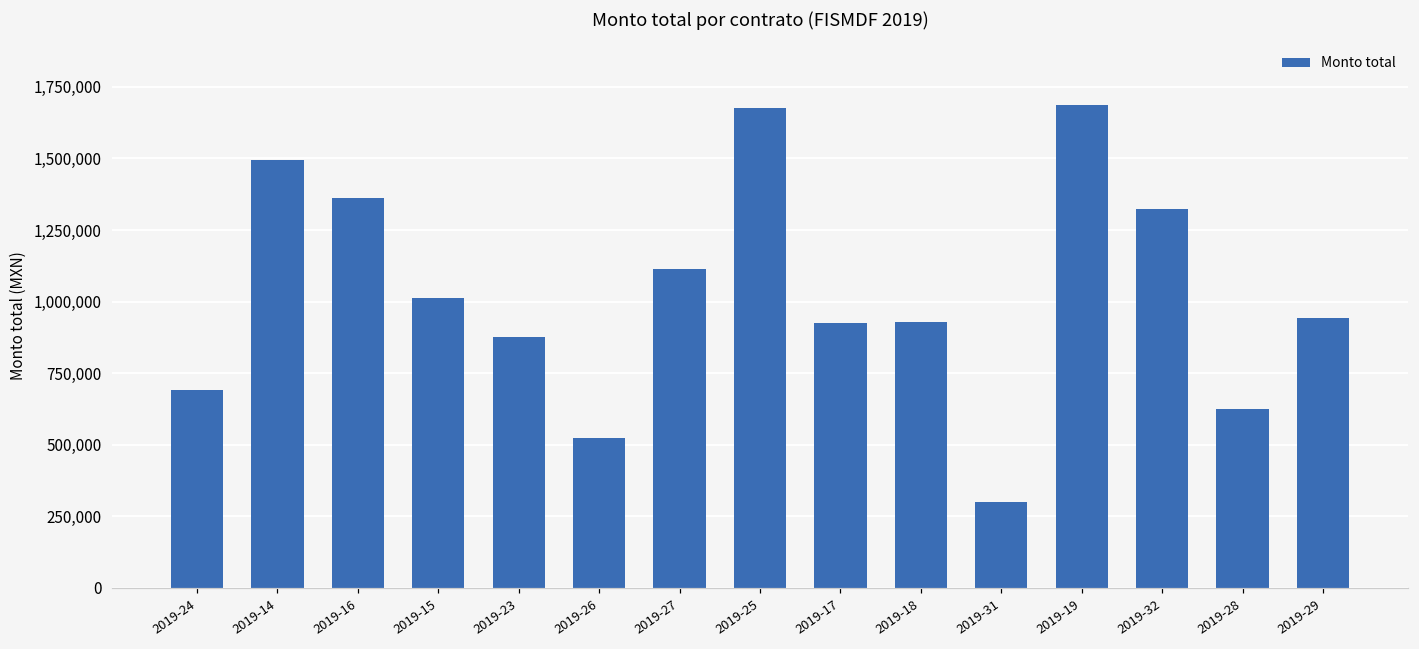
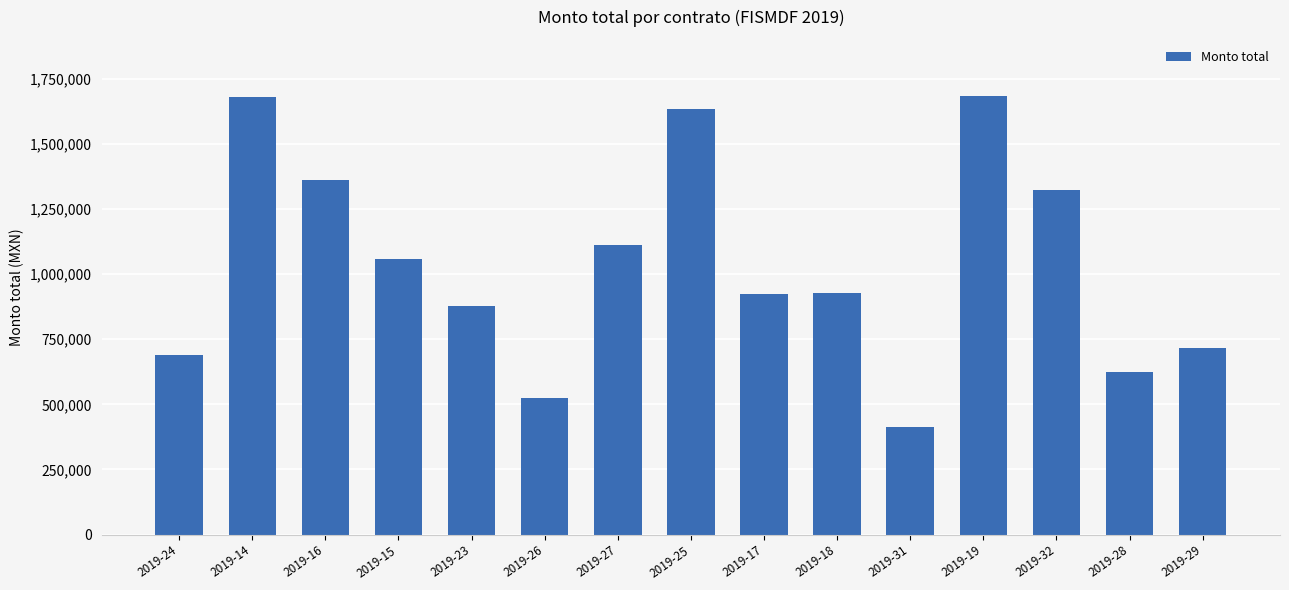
  {
    "2019-24": "690,000",
-   "2019-14": "1,490,000",
+   "2019-14": "1,680,000",
    "2019-16": "1,360,000",
-   "2019-15": "1,010,000",
+   "2019-15": "1,060,000",
    "2019-23": "880,000",
    "2019-26": "520,000",
    "2019-27": "1,110,000",
-   "2019-25": "1,680,000",
+   "2019-25": "1,630,000",
    "2019-17": "930,000",
    "2019-18": "930,000",
-   "2019-31": "300,000",
+   "2019-31": "410,000",
    "2019-19": "1,690,000",
    "2019-32": "1,320,000",
    "2019-28": "620,000",
-   "2019-29": "940,000"
+   "2019-29": "720,000"
  }
